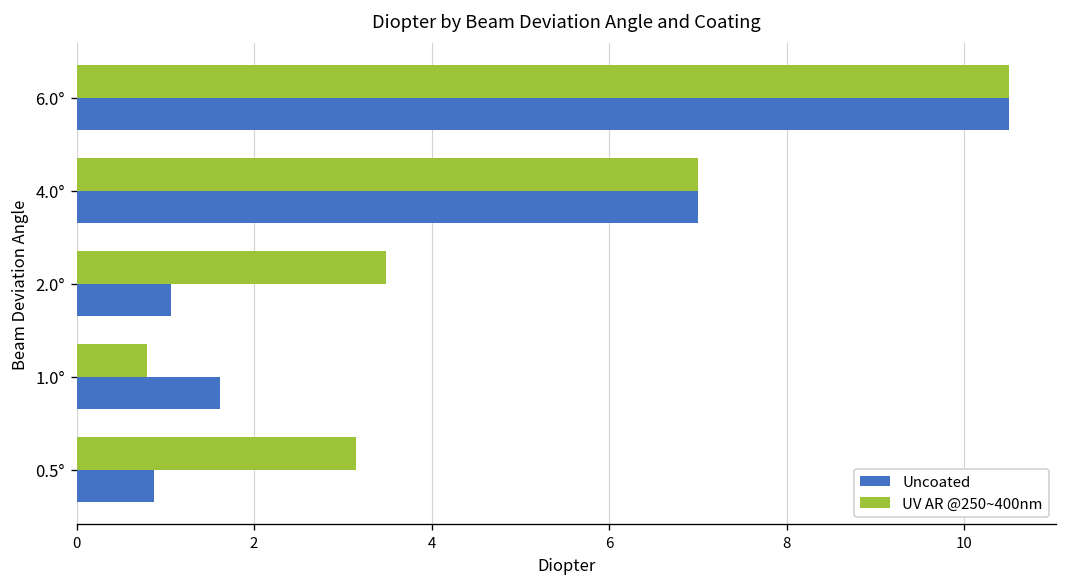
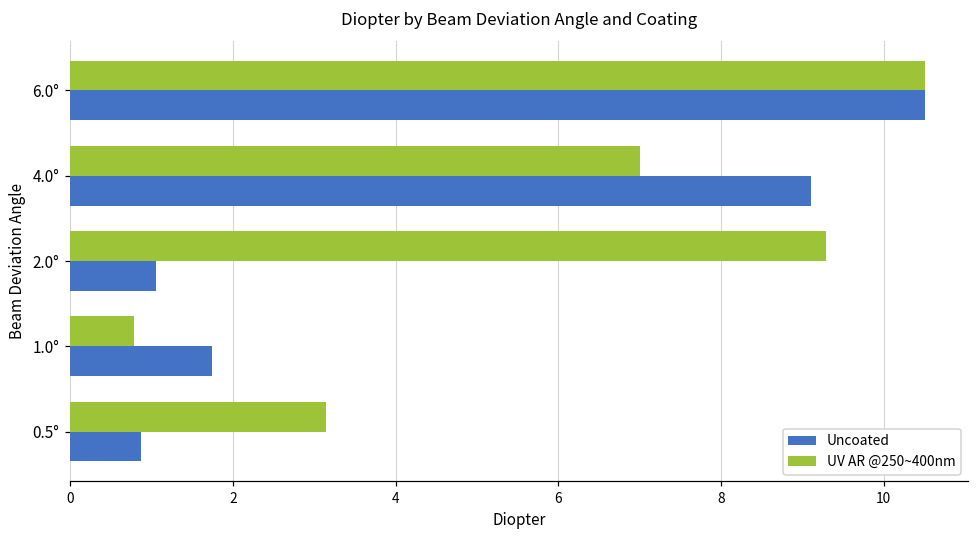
  {
    "Uncoated": {
      "6.0°": 10.5,
-     "4.0°": 7.0,
+     "4.0°": 9.1,
      "2.0°": 1.1,
-     "1.0°": 1.6,
+     "1.0°": 1.7,
      "0.5°": 0.9
    },
    "UV AR @250~400nm": {
      "6.0°": 10.5,
      "4.0°": 7.0,
-     "2.0°": 3.5,
+     "2.0°": 9.3,
      "1.0°": 0.8,
      "0.5°": 3.2
    }
  }
